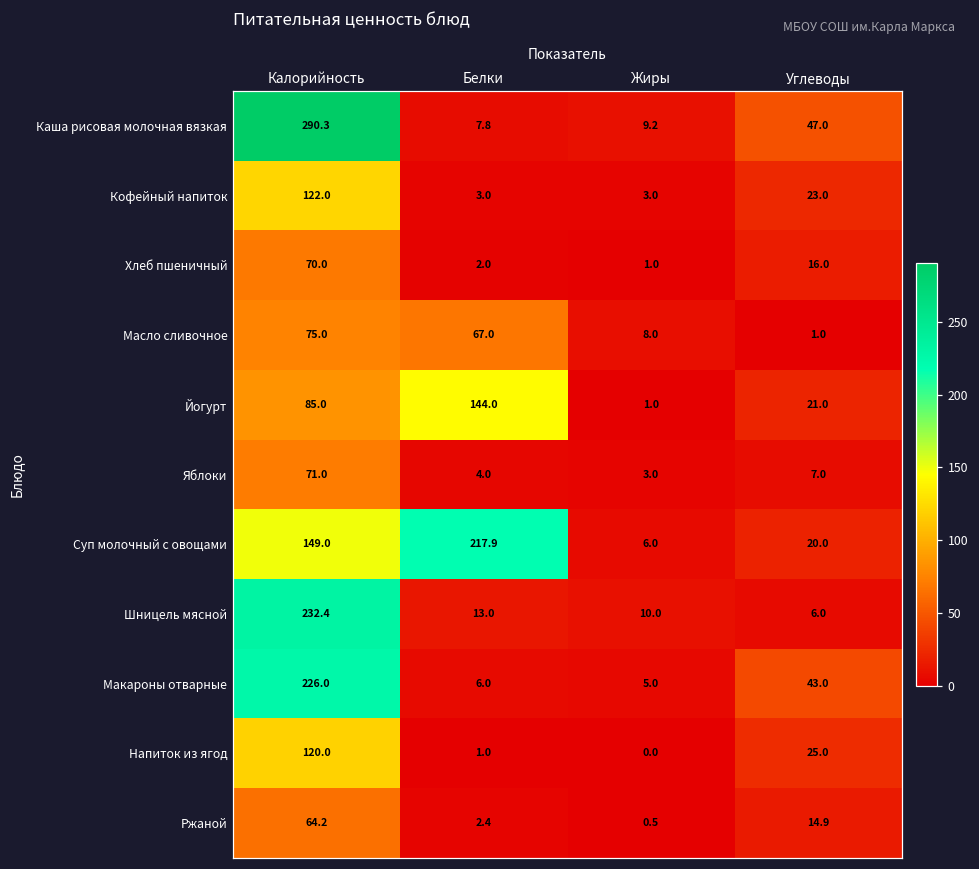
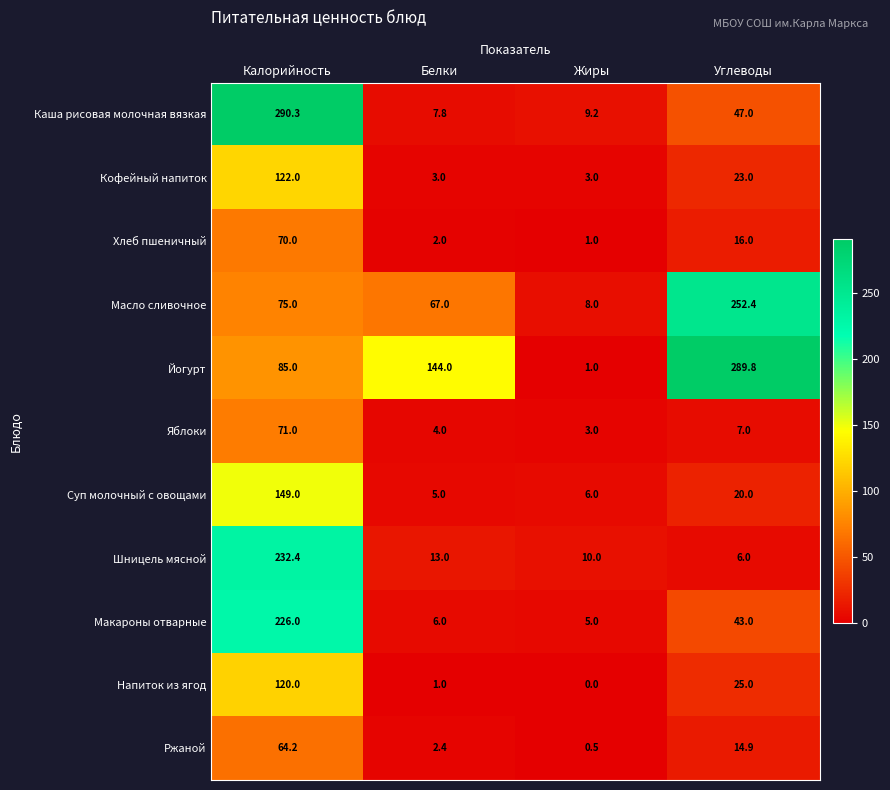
  {
    "Каша рисовая молочная вязкая": {
      "Калорийность": 290.3,
      "Белки": 7.8,
      "Жиры": 9.2,
      "Углеводы": 47.0
    },
    "Кофейный напиток": {
      "Калорийность": 122.0,
      "Белки": 3.0,
      "Жиры": 3.0,
      "Углеводы": 23.0
    },
    "Хлеб пшеничный": {
      "Калорийность": 70.0,
      "Белки": 2.0,
      "Жиры": 1.0,
      "Углеводы": 16.0
    },
    "Масло сливочное": {
      "Калорийность": 75.0,
      "Белки": 67.0,
      "Жиры": 8.0,
-     "Углеводы": 1.0
+     "Углеводы": 252.4
    },
    "Йогурт": {
      "Калорийность": 85.0,
      "Белки": 144.0,
      "Жиры": 1.0,
-     "Углеводы": 21.0
+     "Углеводы": 289.8
    },
    "Яблоки": {
      "Калорийность": 71.0,
      "Белки": 4.0,
      "Жиры": 3.0,
      "Углеводы": 7.0
    },
    "Суп молочный с овощами": {
      "Калорийность": 149.0,
-     "Белки": 217.9,
+     "Белки": 5.0,
      "Жиры": 6.0,
      "Углеводы": 20.0
    },
    "Шницель мясной": {
      "Калорийность": 232.4,
      "Белки": 13.0,
      "Жиры": 10.0,
      "Углеводы": 6.0
    },
    "Макароны отварные": {
      "Калорийность": 226.0,
      "Белки": 6.0,
      "Жиры": 5.0,
      "Углеводы": 43.0
    },
    "Напиток из ягод": {
      "Калорийность": 120.0,
      "Белки": 1.0,
      "Жиры": 0.0,
      "Углеводы": 25.0
    },
    "Ржаной": {
      "Калорийность": 64.2,
      "Белки": 2.4,
      "Жиры": 0.5,
      "Углеводы": 14.9
    }
  }
